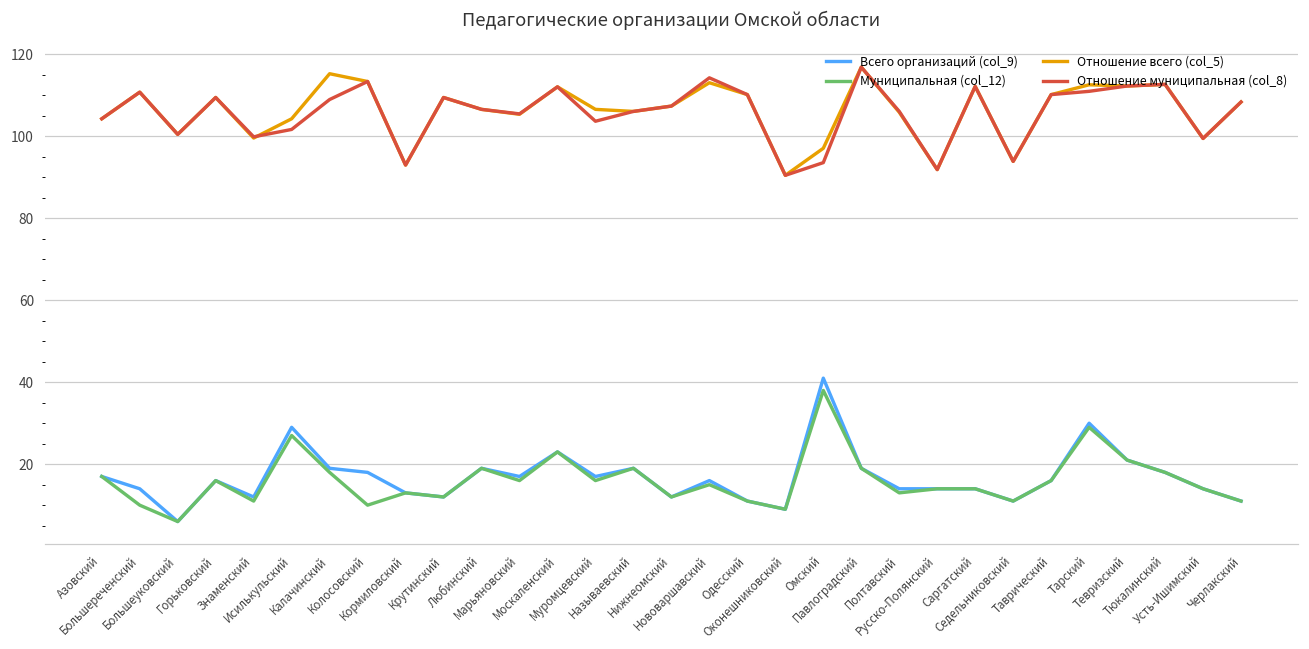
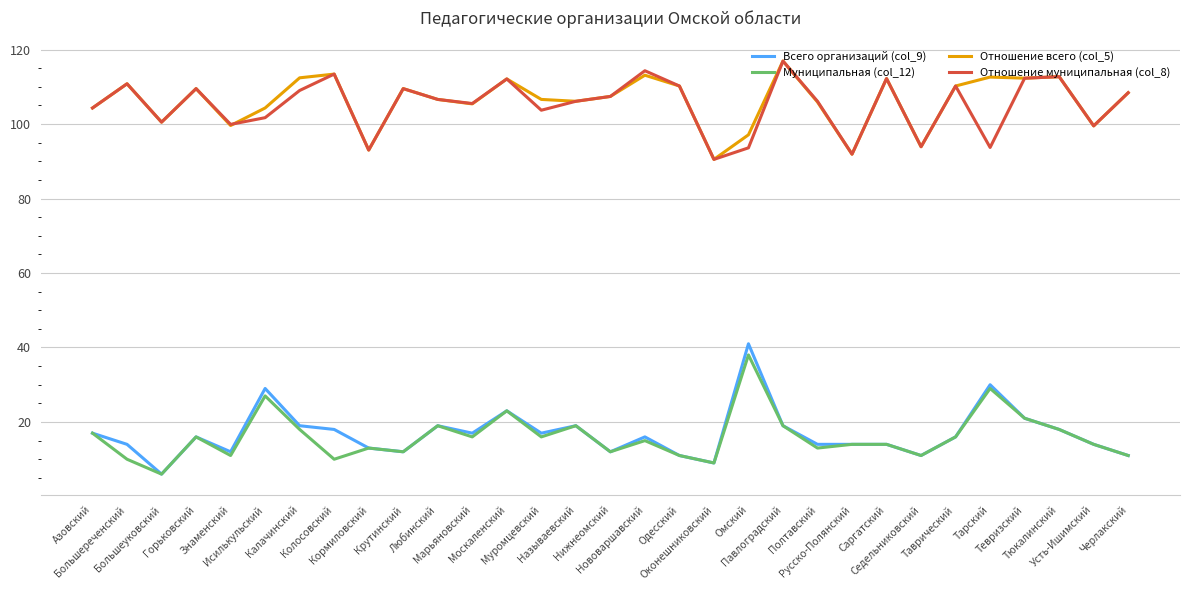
  {
    "Всего организаций (col_9)": {
      "Большереченский": 14,
      "Знаменский": 12,
      "Исилькульский": 29,
      "Калачинский": 19,
      "Колосовский": 18,
      "Марьяновский": 17,
      "Муромцевский": 17,
      "Нововаршавский": 16,
      "Омский": 41,
      "Полтавский": 14,
      "Тарский": 30
    },
    "Муниципальная (col_12)": {
      "Большереченский": 10,
      "Знаменский": 11,
      "Исилькульский": 27,
      "Калачинский": 18,
      "Колосовский": 10,
      "Марьяновский": 16,
      "Муромцевский": 16,
      "Нововаршавский": 15,
      "Омский": 38,
      "Полтавский": 13,
      "Тарский": 29
    },
    "Отношение всего (col_5)": {
      "Исилькульский": 104,
-     "Калачинский": 115,
+     "Калачинский": 112,
      "Муромцевский": 107,
      "Нововаршавский": 113,
      "Омский": 97,
      "Тарский": 113
    },
    "Отношение муниципальная (col_8)": {
      "Исилькульский": 102,
      "Калачинский": 109,
      "Муромцевский": 104,
      "Нововаршавский": 114,
      "Омский": 94,
-     "Тарский": 111
+     "Тарский": 94
    }
  }
